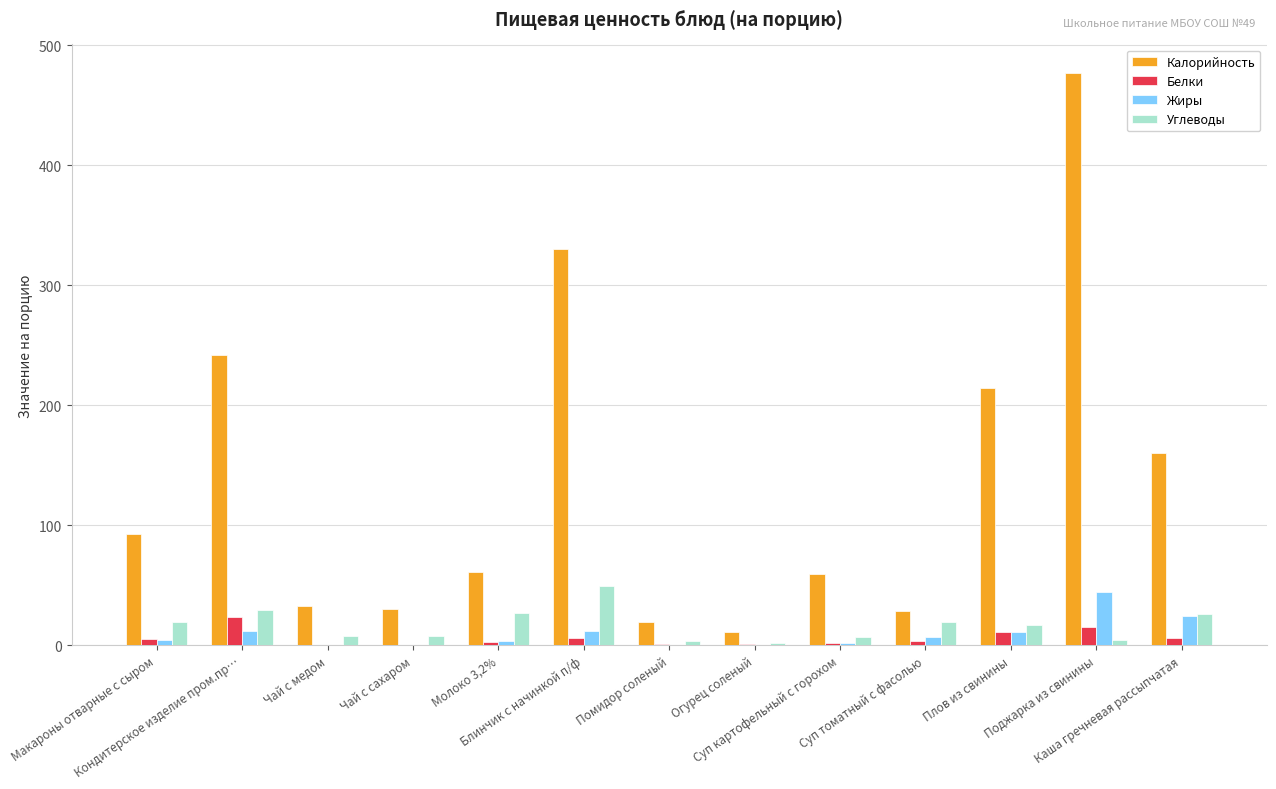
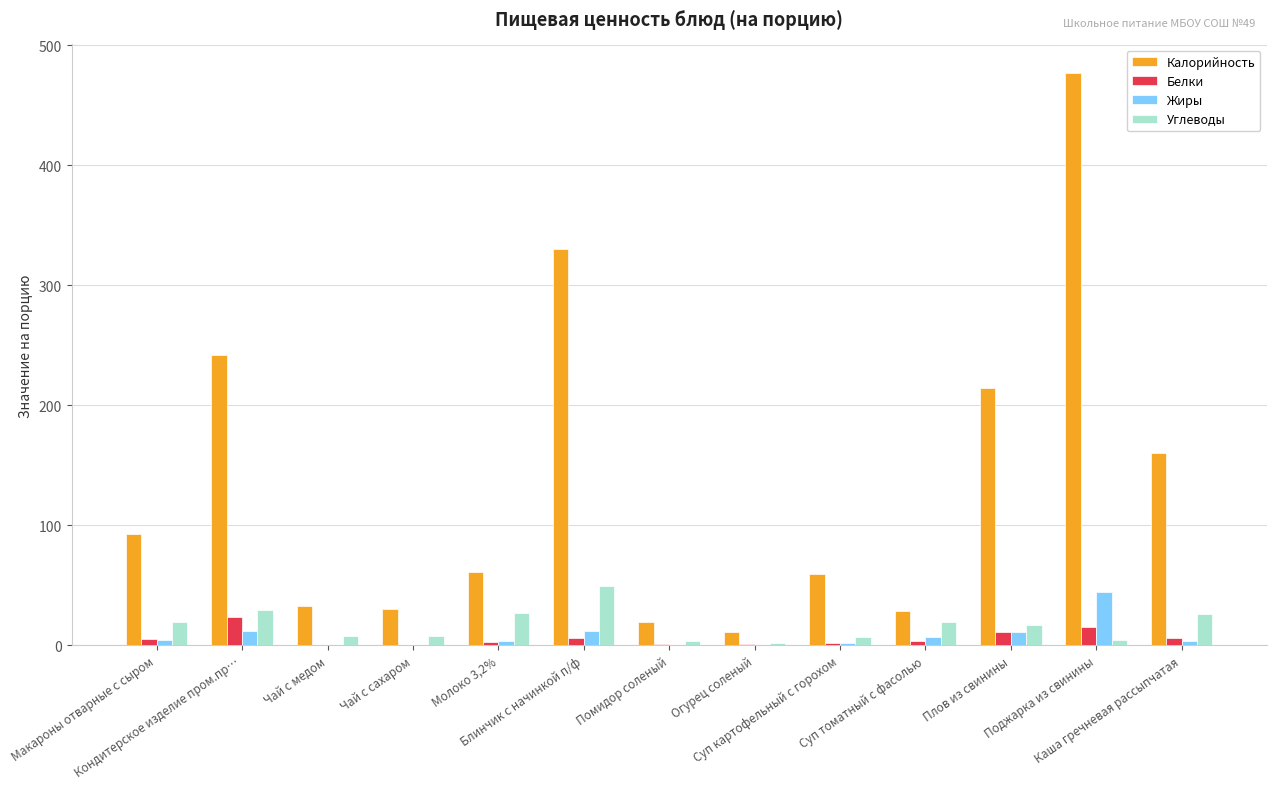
  {
    "Калорийность": {
      "Макароны отварные с сыром": 93,
      "Кондитерское изделие пром.пр…": 242,
      "Чай с медом": 33,
      "Чай с сахаром": 30,
      "Молоко 3,2%": 61,
      "Блинчик с начинкой п/ф": 330,
      "Помидор соленый": 19,
      "Огурец соленый": 11,
      "Суп картофельный с горохом": 59,
      "Суп томатный с фасолью": 29,
      "Плов из свинины": 215,
      "Поджарка из свинины": 477,
      "Каша гречневая рассыпчатая": 160
    },
    "Белки": {
      "Макароны отварные с сыром": 5,
      "Кондитерское изделие пром.пр…": 24,
      "Чай с сахаром": 0,
      "Молоко 3,2%": 3,
      "Блинчик с начинкой п/ф": 6,
      "Суп картофельный с горохом": 2,
      "Суп томатный с фасолью": 3,
      "Плов из свинины": 11,
      "Поджарка из свинины": 15,
      "Каша гречневая рассыпчатая": 6
    },
    "Жиры": {
      "Макароны отварные с сыром": 5,
      "Кондитерское изделие пром.пр…": 12,
      "Чай с медом": 0,
      "Чай с сахаром": 0,
      "Молоко 3,2%": 3,
      "Блинчик с начинкой п/ф": 12,
      "Суп картофельный с горохом": 2,
      "Суп томатный с фасолью": 7,
      "Плов из свинины": 11,
      "Поджарка из свинины": 44,
-     "Каша гречневая рассыпчатая": 25
+     "Каша гречневая рассыпчатая": 4
    },
    "Углеводы": {
      "Макароны отварные с сыром": 19,
      "Кондитерское изделие пром.пр…": 30,
      "Чай с медом": 8,
      "Чай с сахаром": 8,
      "Молоко 3,2%": 27,
      "Блинчик с начинкой п/ф": 49,
      "Помидор соленый": 4,
      "Суп картофельный с горохом": 7,
      "Суп томатный с фасолью": 19,
      "Плов из свинины": 17,
      "Поджарка из свинины": 4,
      "Каша гречневая рассыпчатая": 26
    }
  }
